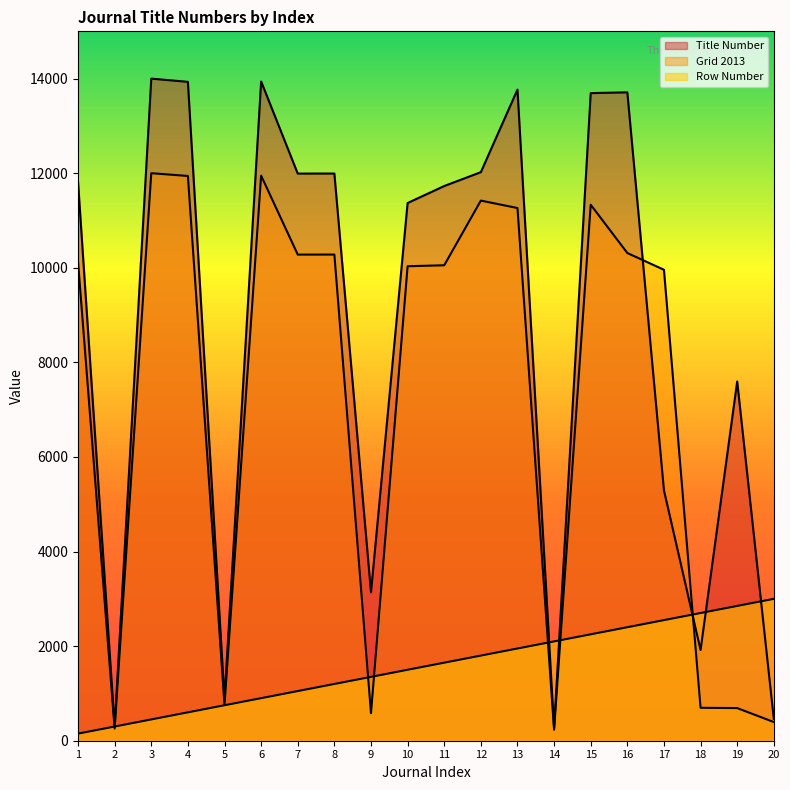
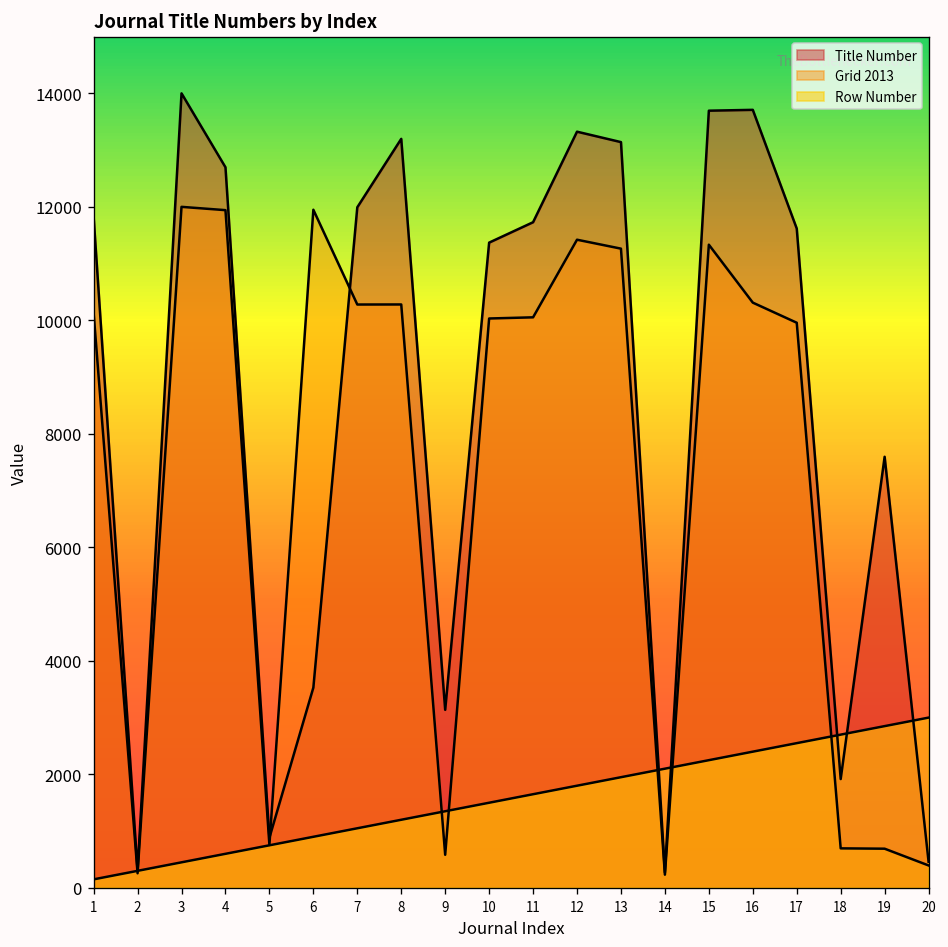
  {
    "Title Number": {
      "1": 11800,
      "3": 14000,
-     "4": 13900,
+     "4": 12700,
      "5": 900,
-     "6": 13900,
+     "6": 3500,
      "7": 12000,
-     "8": 12000,
+     "8": 13200,
      "9": 3100,
      "10": 11400,
      "11": 11700,
-     "12": 12000,
-     "13": 13800,
+     "12": 13300,
+     "13": 13100,
      "15": 13700,
      "16": 13700,
-     "17": 5300,
+     "17": 11600,
      "18": 1900,
      "19": 7600,
      "20": 500
    }
  }
